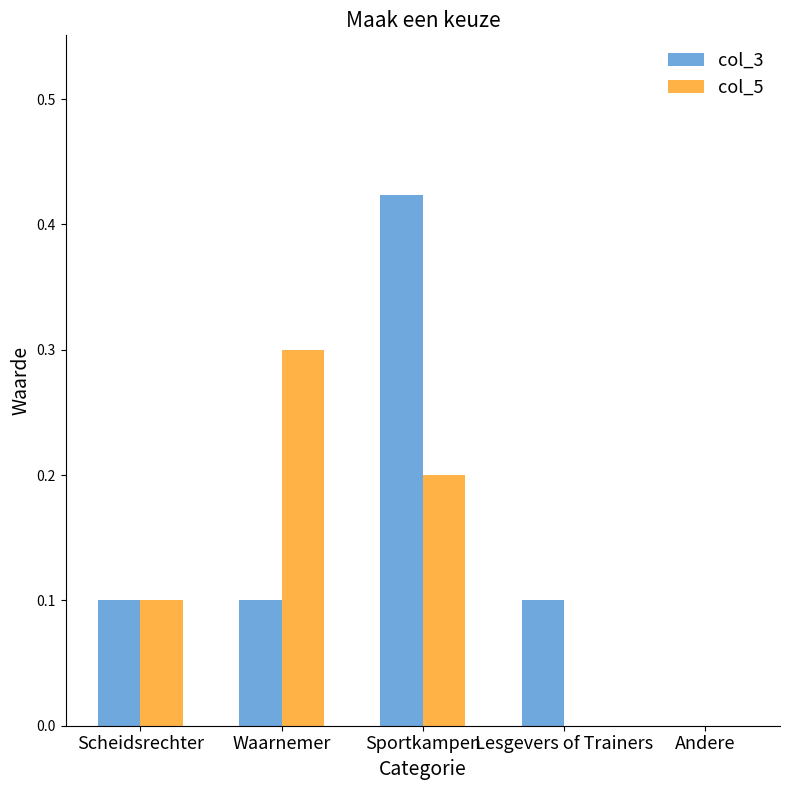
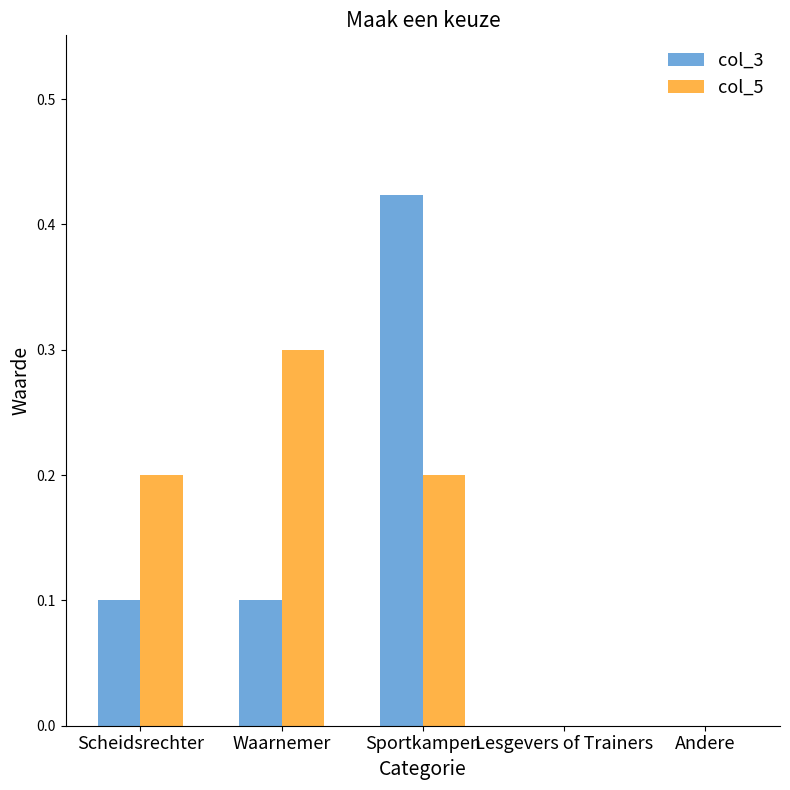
  {
    "col_3": {
      "Scheidsrechter": 0.1,
      "Waarnemer": 0.1,
      "Sportkampen": 0.424,
-     "Lesgevers of Trainers": 0.1,
+     "Lesgevers of Trainers": 0.0,
      "Andere": 0.0
    },
    "col_5": {
-     "Scheidsrechter": 0.1,
+     "Scheidsrechter": 0.2,
      "Waarnemer": 0.3,
      "Sportkampen": 0.2,
      "Lesgevers of Trainers": 0.0,
      "Andere": 0.0
    }
  }
